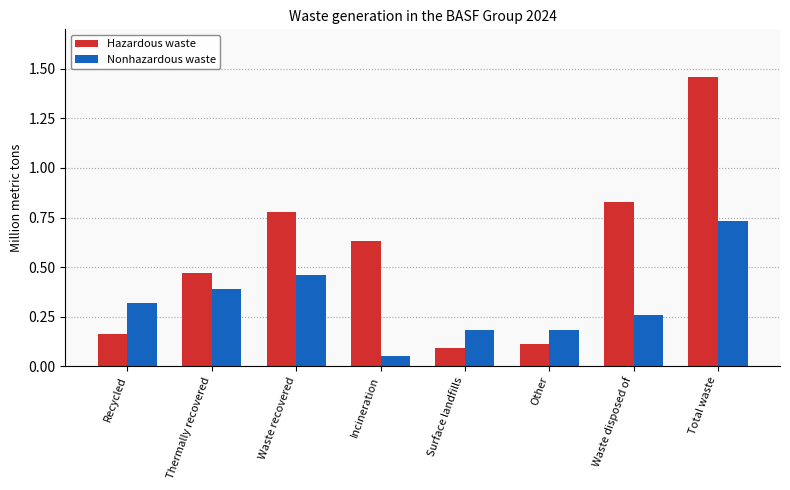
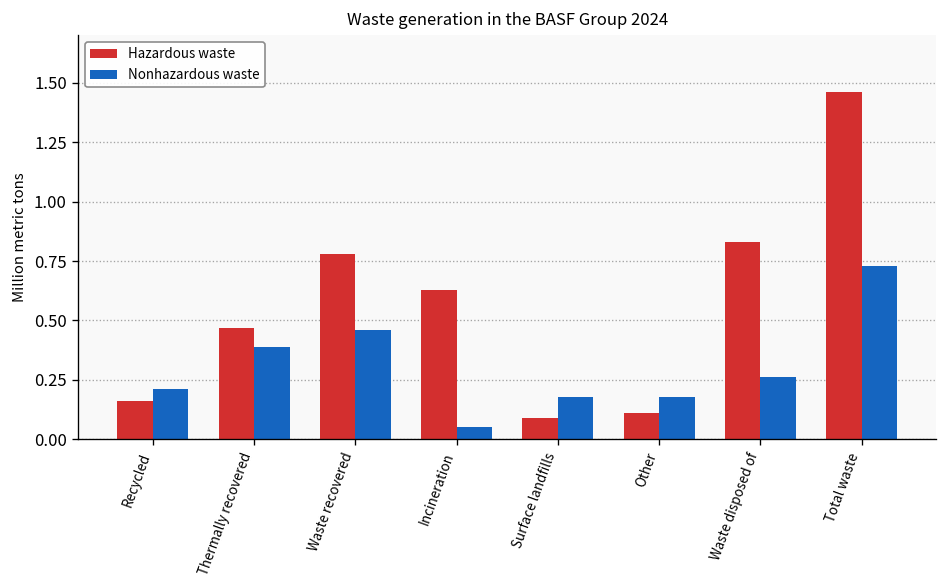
  {
    "Hazardous waste": {
      "Recycled": 0.16,
      "Thermally recovered": 0.47,
      "Waste recovered": 0.78,
      "Incineration": 0.63,
      "Surface landfills": 0.09,
      "Other": 0.11,
      "Waste disposed of": 0.83,
      "Total waste": 1.46
    },
    "Nonhazardous waste": {
-     "Recycled": 0.32,
+     "Recycled": 0.21,
      "Thermally recovered": 0.39,
      "Waste recovered": 0.46,
      "Incineration": 0.05,
      "Surface landfills": 0.18,
      "Other": 0.18,
      "Waste disposed of": 0.26,
      "Total waste": 0.73
    }
  }
